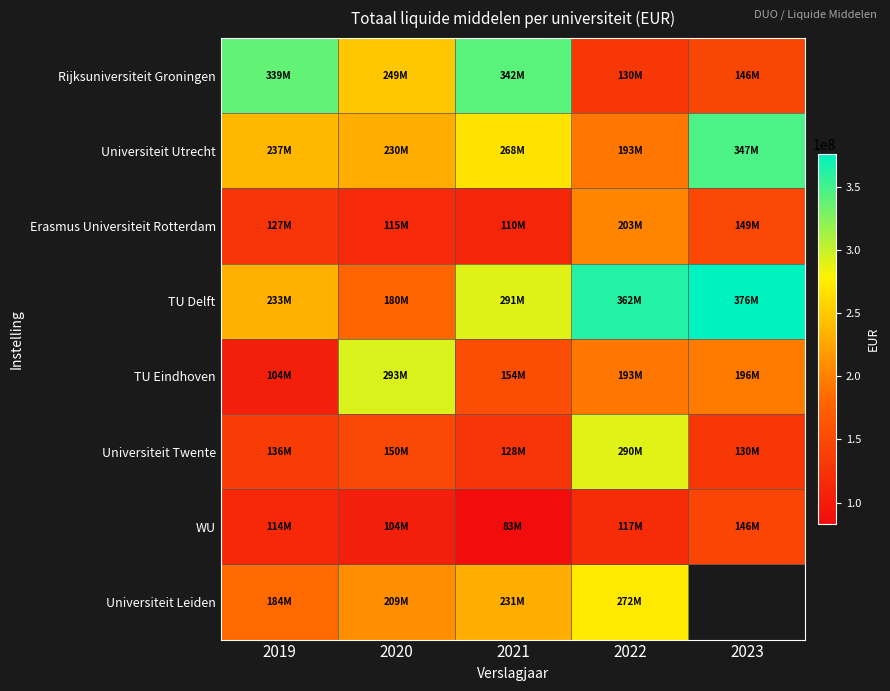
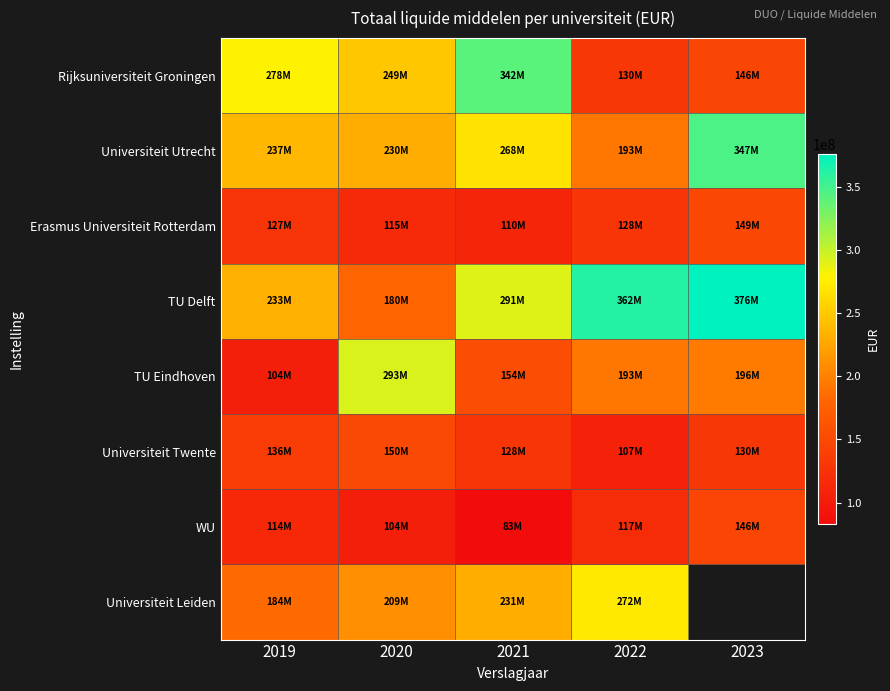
  {
    "Rijksuniversiteit Groningen": {
-     "2019": "339M",
+     "2019": "278M",
      "2020": "249M",
      "2021": "342M",
      "2022": "130M",
      "2023": "146M"
    },
    "Universiteit Utrecht": {
      "2019": "237M",
      "2020": "230M",
      "2021": "268M",
      "2022": "193M",
      "2023": "347M"
    },
    "Erasmus Universiteit Rotterdam": {
      "2019": "127M",
      "2020": "115M",
      "2021": "110M",
-     "2022": "203M",
+     "2022": "128M",
      "2023": "149M"
    },
    "TU Delft": {
      "2019": "233M",
      "2020": "180M",
      "2021": "291M",
      "2022": "362M",
      "2023": "376M"
    },
    "TU Eindhoven": {
      "2019": "104M",
      "2020": "293M",
      "2021": "154M",
      "2022": "193M",
      "2023": "196M"
    },
    "Universiteit Twente": {
      "2019": "136M",
      "2020": "150M",
      "2021": "128M",
-     "2022": "290M",
+     "2022": "107M",
      "2023": "130M"
    },
    "WU": {
      "2019": "114M",
      "2020": "104M",
      "2021": "83M",
      "2022": "117M",
      "2023": "146M"
    },
    "Universiteit Leiden": {
      "2019": "184M",
      "2020": "209M",
      "2021": "231M",
      "2022": "272M"
    }
  }
